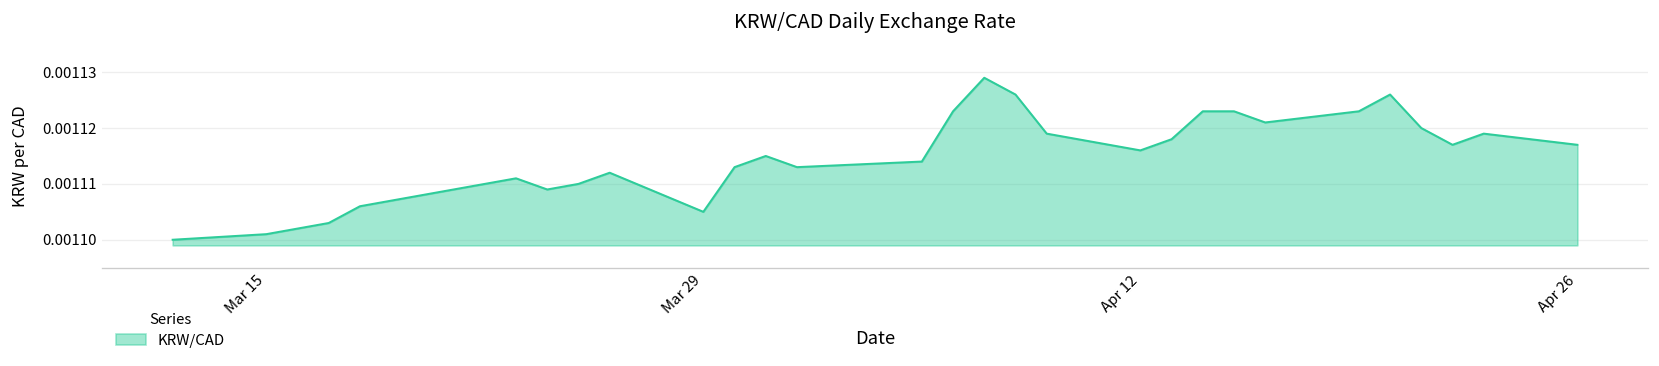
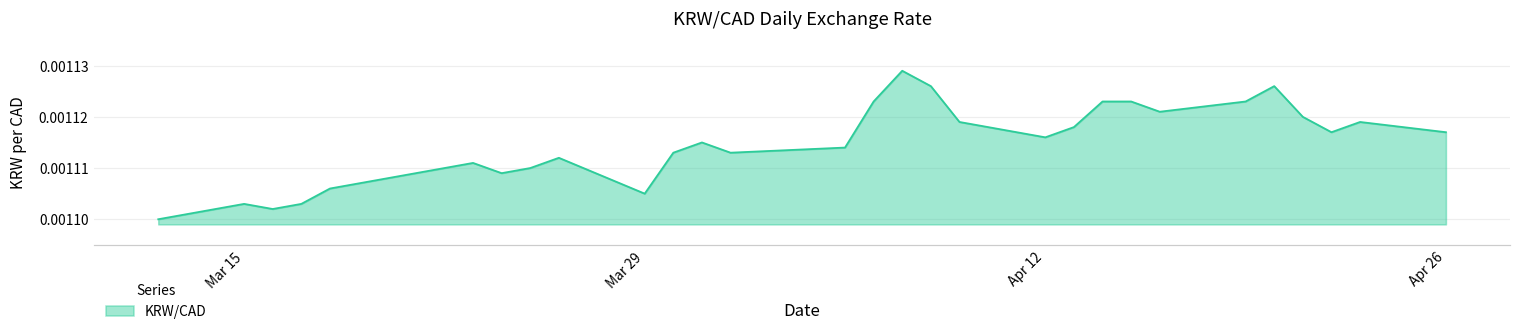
  {
-   "Mar 15": 0.001101,
+   "Mar 15": 0.001103,
    "Mar 29": 0.001105,
    "Apr 12": 0.001116,
    "Apr 26": 0.001117
  }
